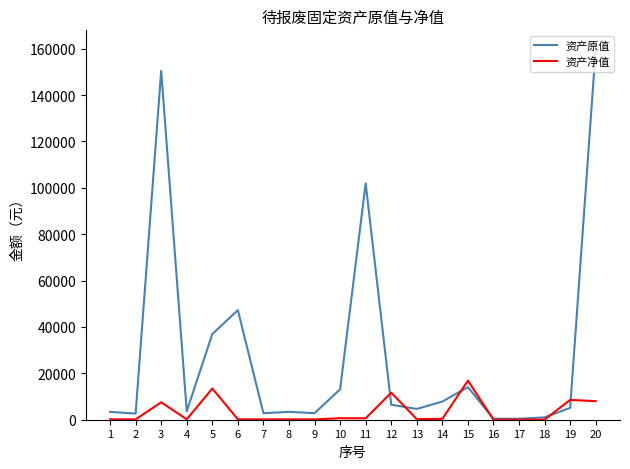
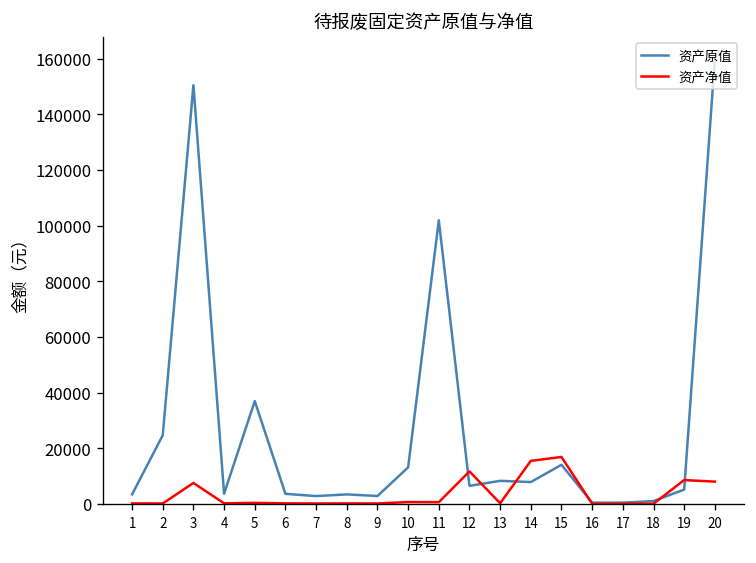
  {
    "资产原值": {
      "1": 3000,
-     "2": 3000,
+     "2": 25000,
      "3": 150000,
      "4": 4000,
      "5": 37000,
-     "6": 47000,
+     "6": 4000,
      "7": 3000,
      "8": 3000,
      "9": 3000,
      "10": 13000,
      "11": 102000,
      "12": 6000,
-     "13": 5000,
+     "13": 8000,
      "14": 8000,
      "15": 14000,
      "19": 5000
    },
    "资产净值": {
      "1": 0,
      "2": 0,
      "3": 8000,
      "4": 0,
-     "5": 13000,
+     "5": 0,
      "6": 0,
      "7": 0,
      "8": 0,
      "9": 0,
      "10": 1000,
      "11": 1000,
      "12": 12000,
      "13": 0,
-     "14": 0,
+     "14": 15000,
      "15": 17000,
      "19": 9000,
      "20": 8000
    }
  }
